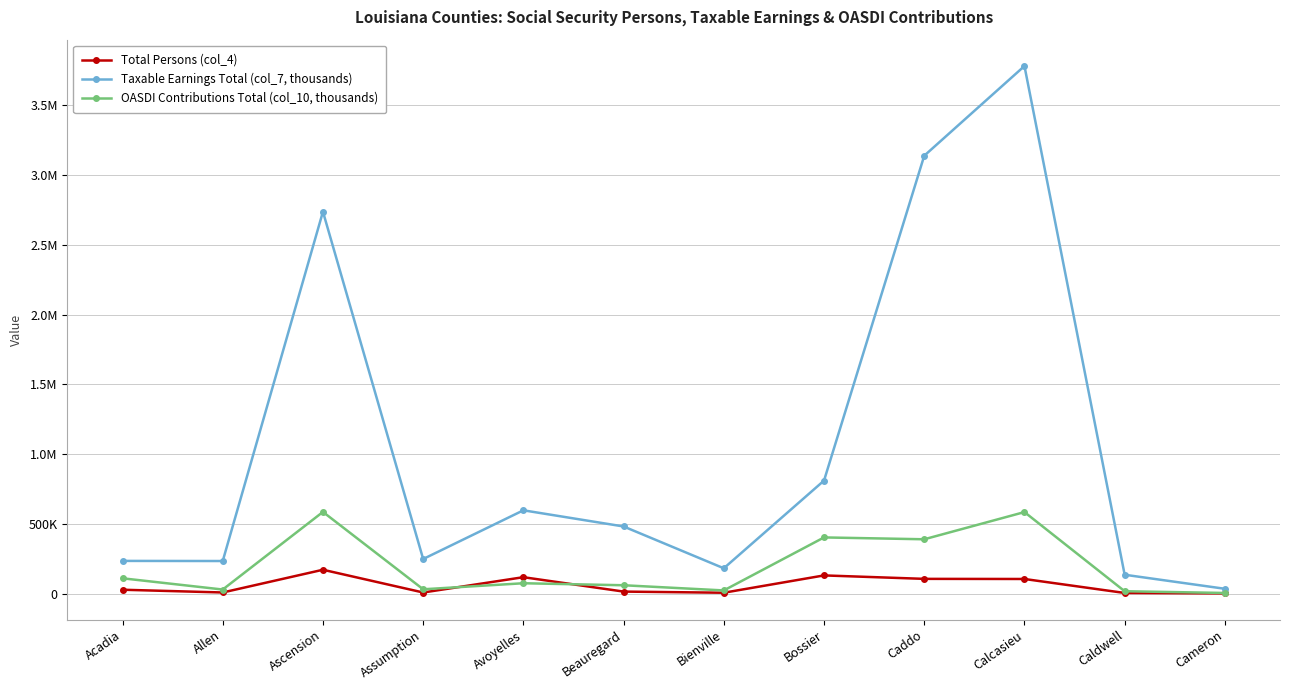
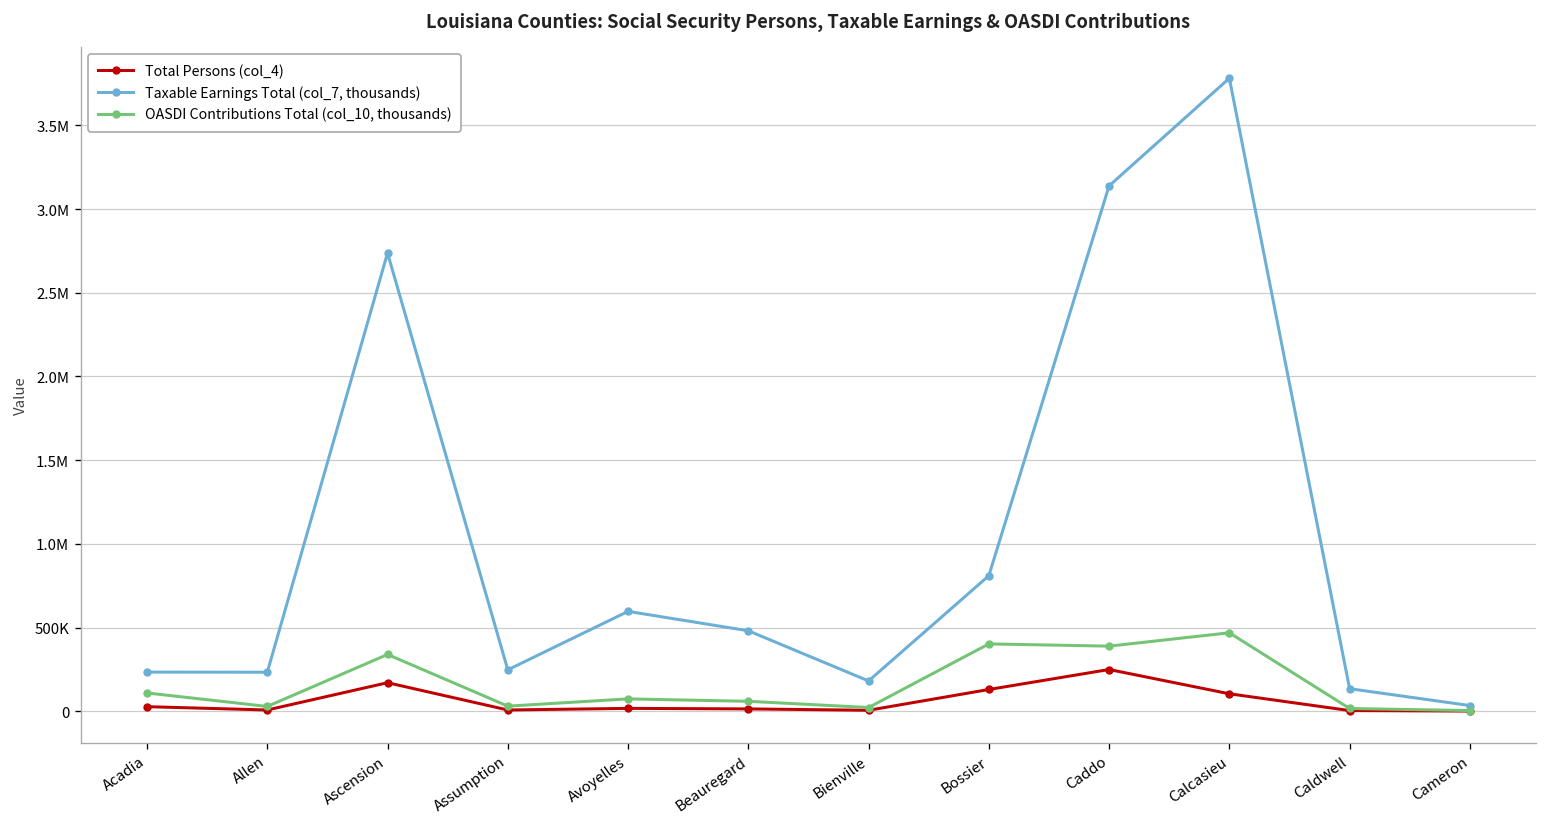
  {
    "Total Persons (col_4)": {
      "Acadia": 30000,
      "Allen": 10000,
      "Ascension": 170000,
      "Assumption": 10000,
-     "Avoyelles": 120000,
+     "Avoyelles": 20000,
      "Beauregard": 10000,
      "Bossier": 130000,
-     "Caddo": 110000,
+     "Caddo": 250000,
      "Calcasieu": 100000
    },
    "Taxable Earnings Total (col_7, thousands)": {
      "Acadia": 230000,
      "Allen": 230000,
      "Ascension": 2740000,
      "Assumption": 250000,
      "Avoyelles": 600000,
      "Beauregard": 480000,
      "Bienville": 180000,
      "Bossier": 810000,
      "Caddo": 3140000,
      "Calcasieu": 3780000,
      "Caldwell": 130000,
      "Cameron": 30000
    },
    "OASDI Contributions Total (col_10, thousands)": {
      "Acadia": 110000,
      "Allen": 30000,
-     "Ascension": 590000,
+     "Ascension": 340000,
      "Assumption": 30000,
      "Avoyelles": 70000,
      "Beauregard": 60000,
      "Bossier": 400000,
      "Caddo": 390000,
-     "Calcasieu": 580000
+     "Calcasieu": 470000
    }
  }
